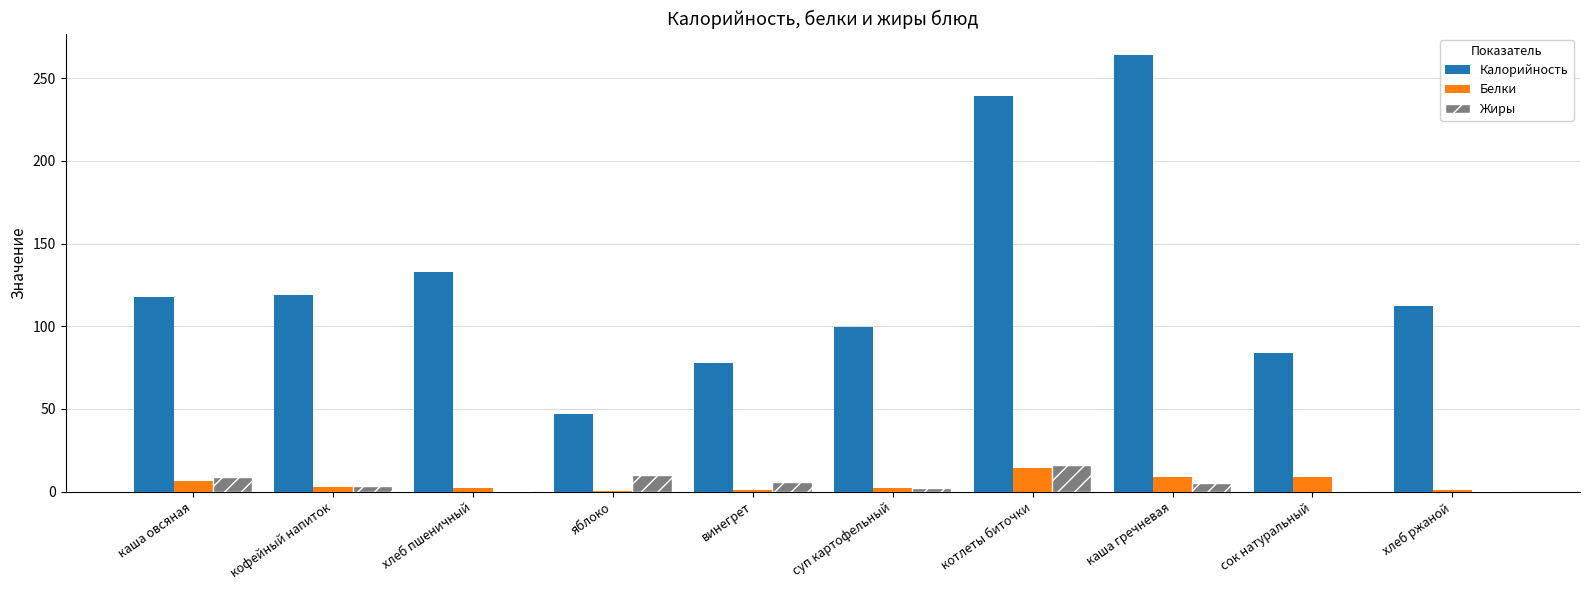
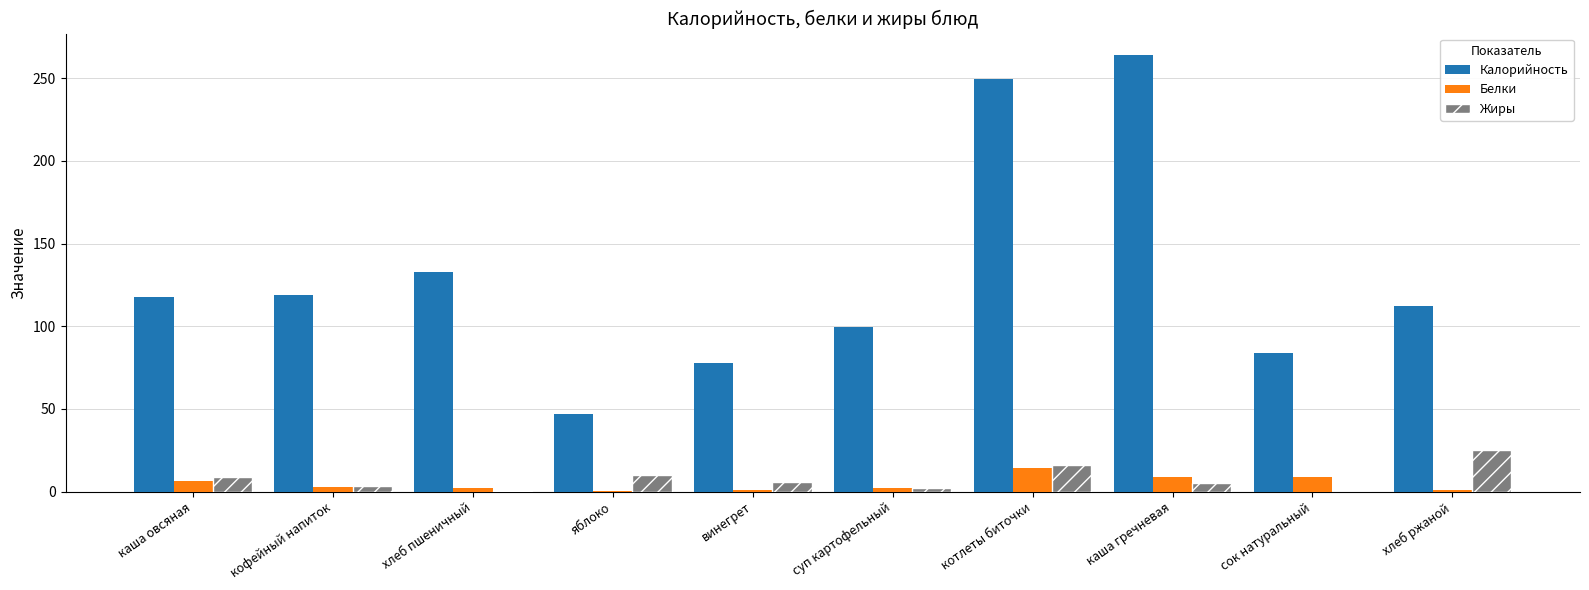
  {
    "Калорийность": {
      "каша овсяная": 118,
      "кофейный напиток": 119,
      "хлеб пшеничный": 133,
      "яблоко": 47,
      "винегрет": 78,
      "суп картофельный": 99,
-     "котлеты биточки": 239,
+     "котлеты биточки": 249,
      "каша гречневая": 264,
      "сок натуральный": 84,
      "хлеб ржаной": 112
    },
    "Белки": {
      "каша овсяная": 6,
      "кофейный напиток": 3,
      "хлеб пшеничный": 2,
      "суп картофельный": 2,
      "котлеты биточки": 14,
      "каша гречневая": 9,
      "сок натуральный": 9
    },
    "Жиры": {
      "каша овсяная": 9,
      "кофейный напиток": 3,
      "яблоко": 10,
      "винегрет": 6,
      "суп картофельный": 2,
      "котлеты биточки": 16,
      "каша гречневая": 5,
      "сок натуральный": 0,
-     "хлеб ржаной": 0
+     "хлеб ржаной": 25
    }
  }
